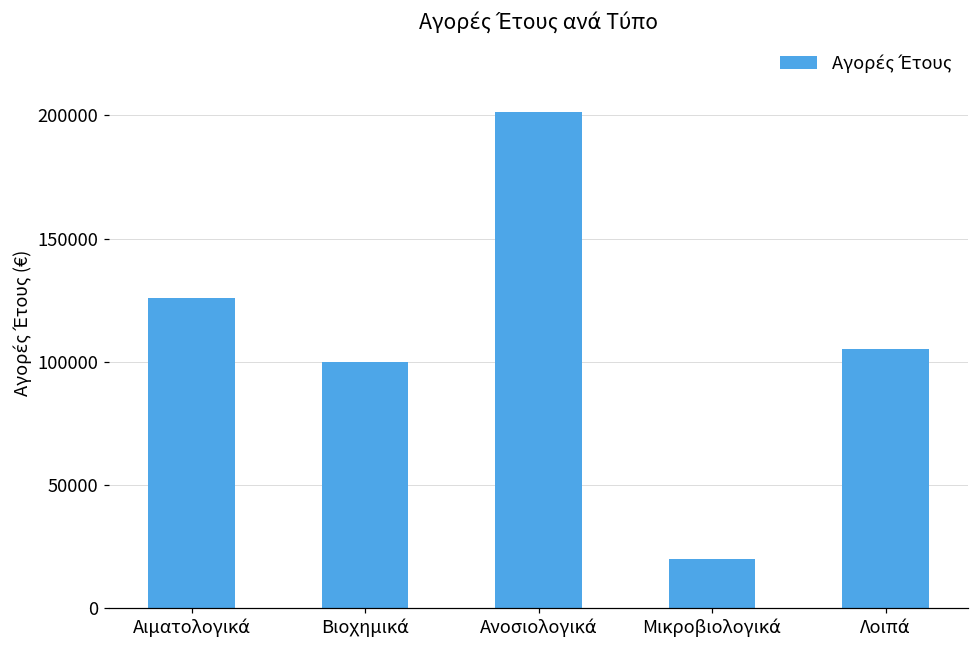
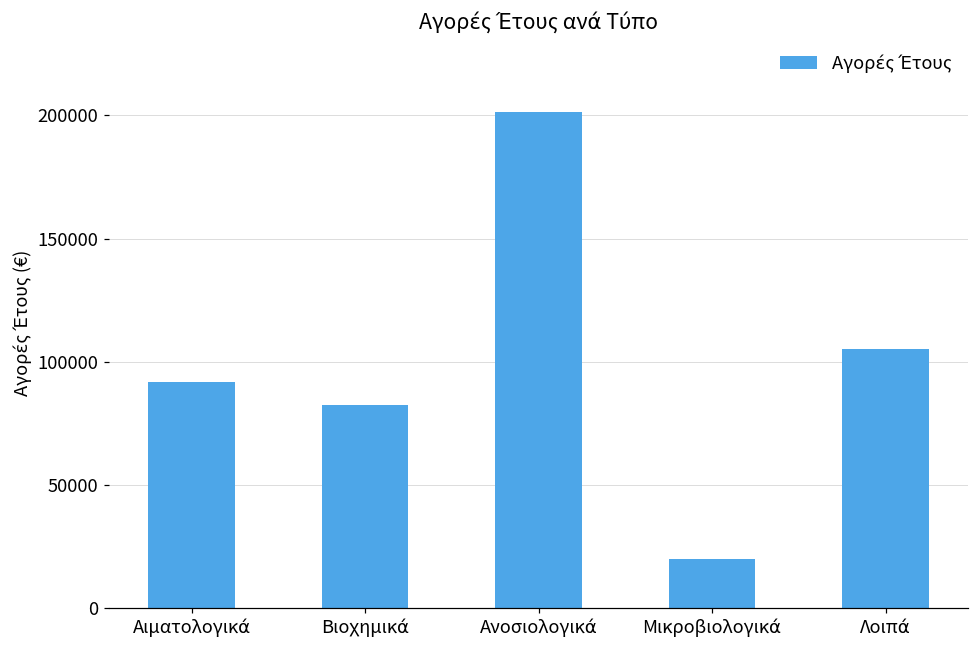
  {
-   "Αιματολογικά": 126000,
-   "Βιοχημικά": 100000,
+   "Αιματολογικά": 92000,
+   "Βιοχημικά": 82000,
    "Ανοσιολογικά": 201000,
    "Μικροβιολογικά": 20000,
    "Λοιπά": 105000
  }
